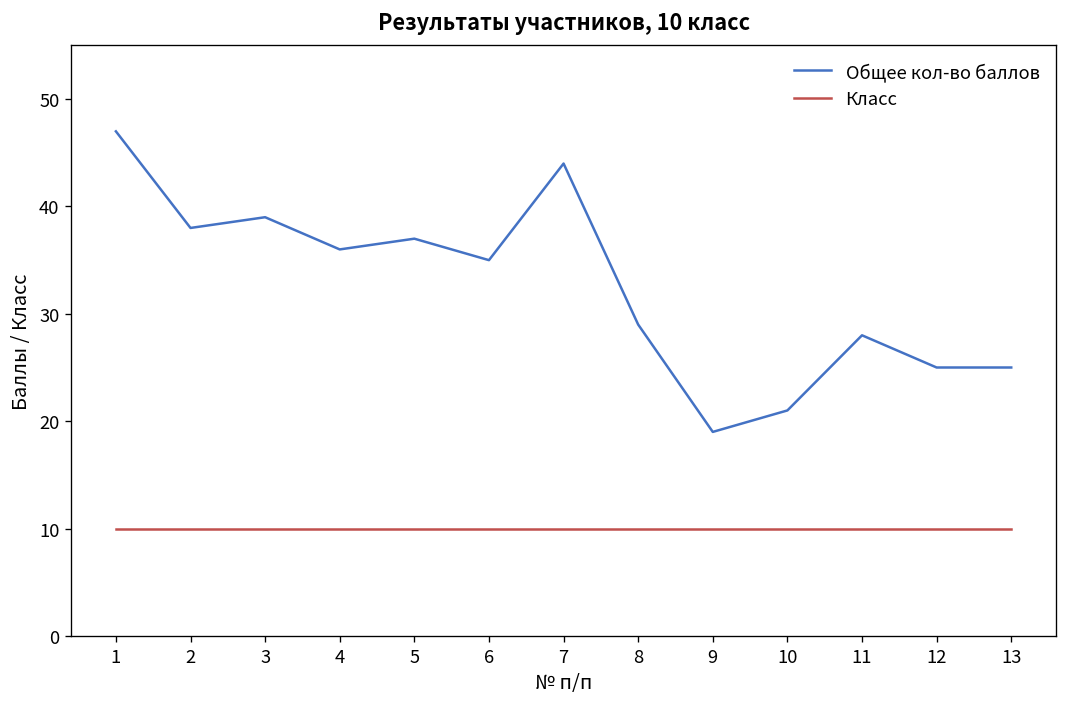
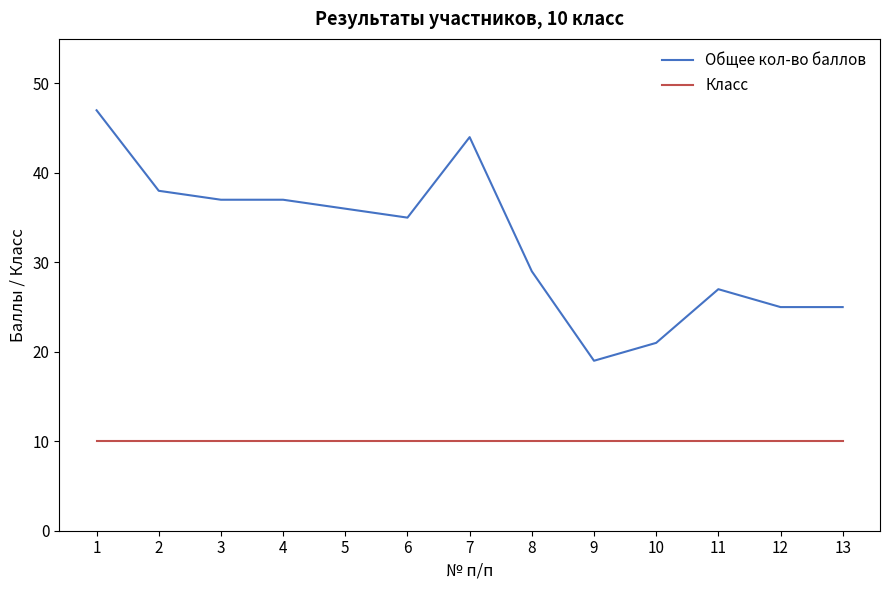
  {
    "Общее кол-во баллов": {
      "1": 47,
      "2": 38,
-     "3": 39,
-     "4": 36,
-     "5": 37,
+     "3": 37,
+     "4": 37,
+     "5": 36,
      "6": 35,
      "7": 44,
      "8": 29,
      "9": 19,
      "10": 21,
-     "11": 28,
+     "11": 27,
      "12": 25,
      "13": 25
    },
    "Класс": {
      "1": 10,
      "2": 10,
      "3": 10,
      "4": 10,
      "5": 10,
      "6": 10,
      "7": 10,
      "8": 10,
      "9": 10,
      "10": 10,
      "11": 10,
      "12": 10,
      "13": 10
    }
  }
